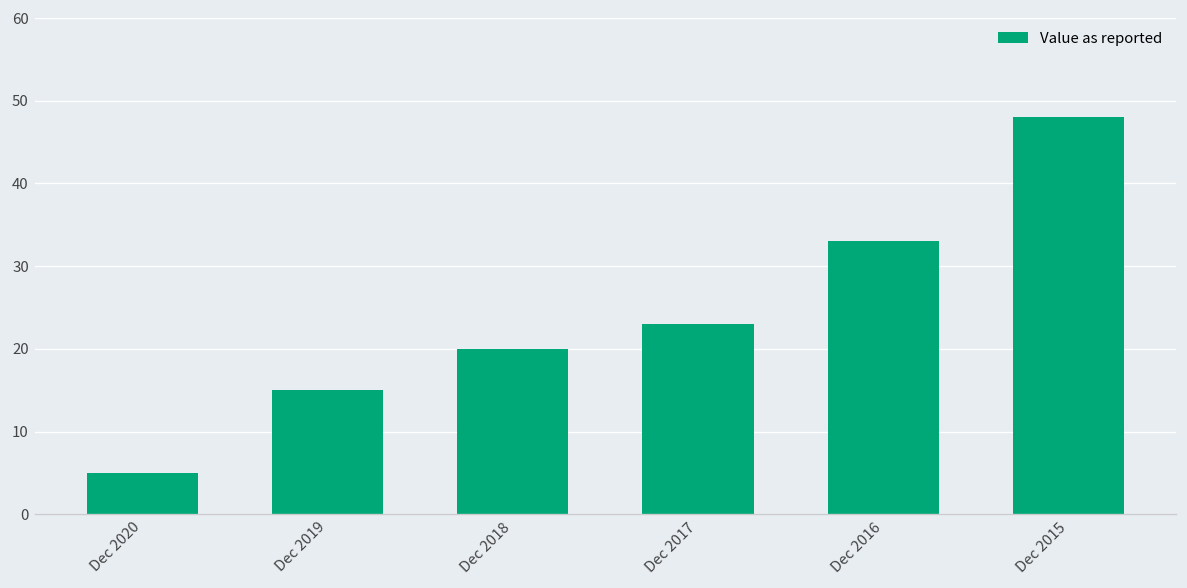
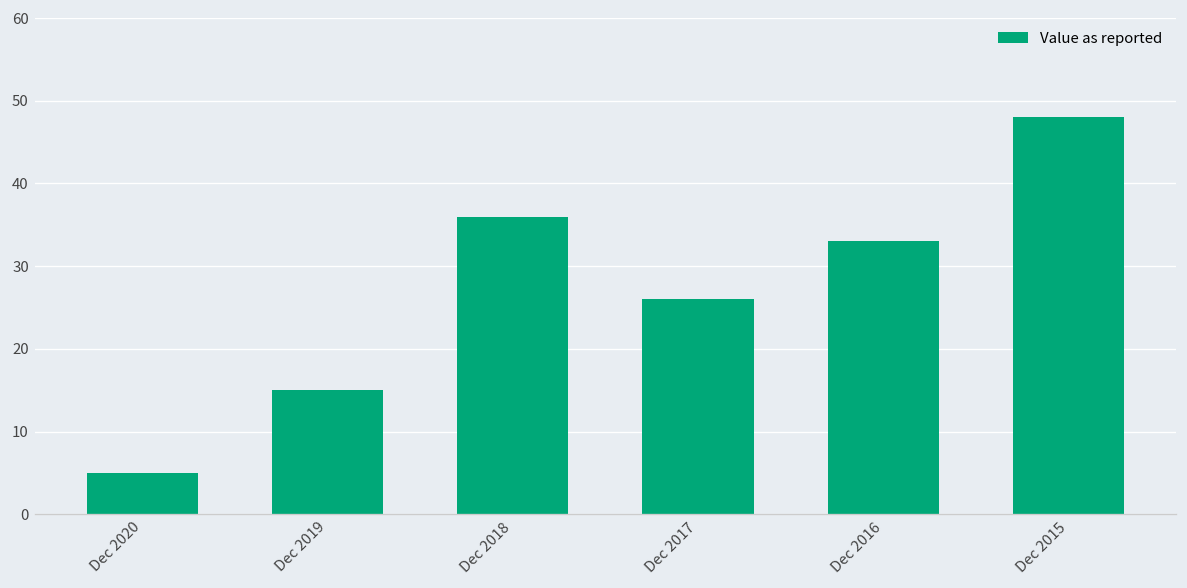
  {
    "Dec 2020": 5,
    "Dec 2019": 15,
-   "Dec 2018": 20,
-   "Dec 2017": 23,
+   "Dec 2018": 36,
+   "Dec 2017": 26,
    "Dec 2016": 33,
    "Dec 2015": 48
  }
